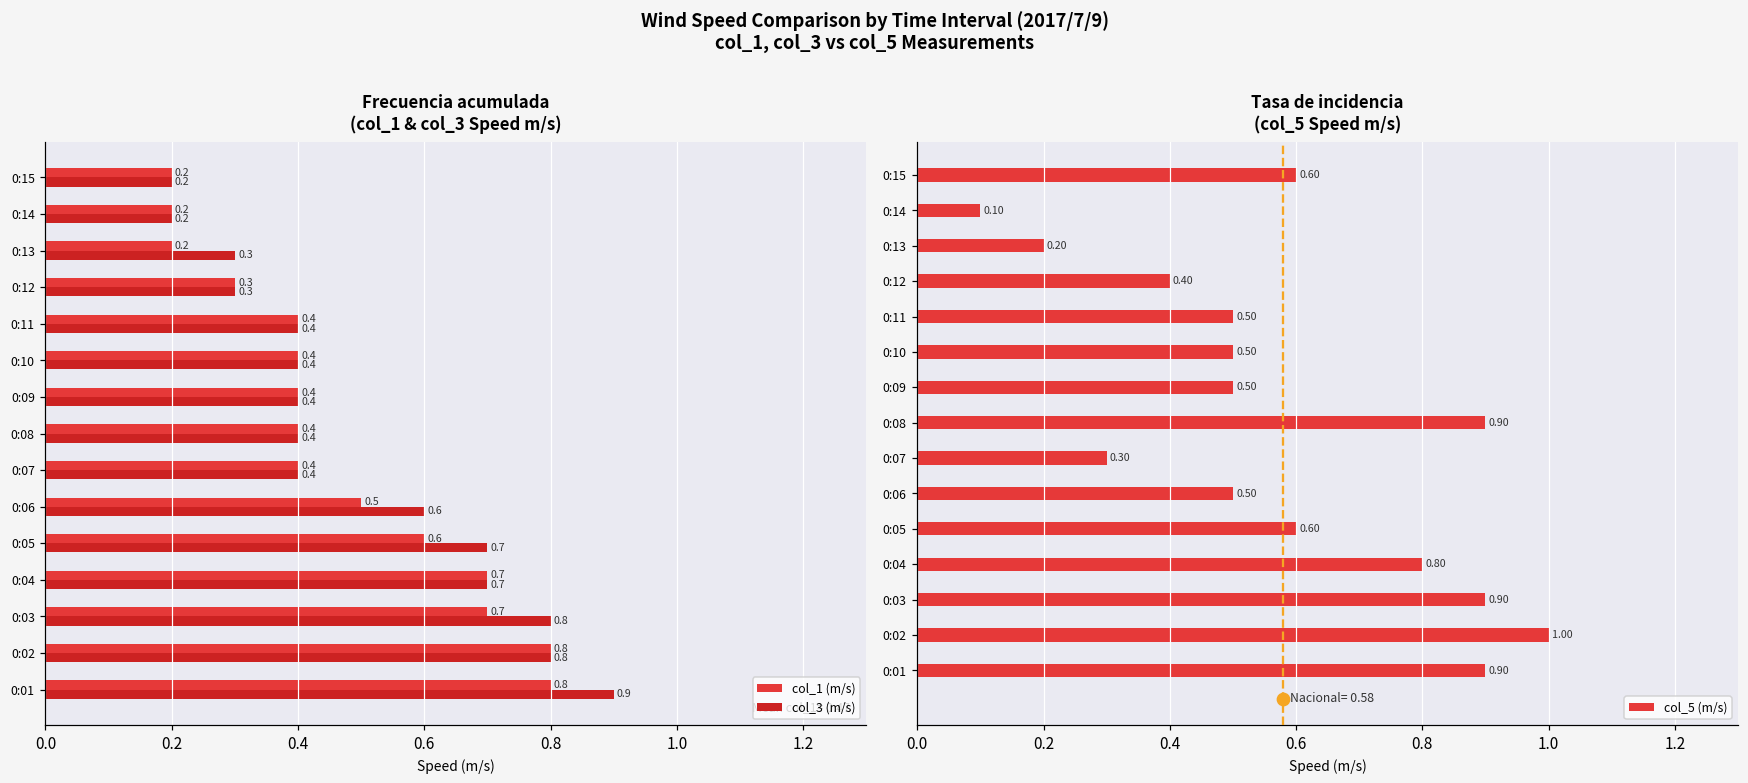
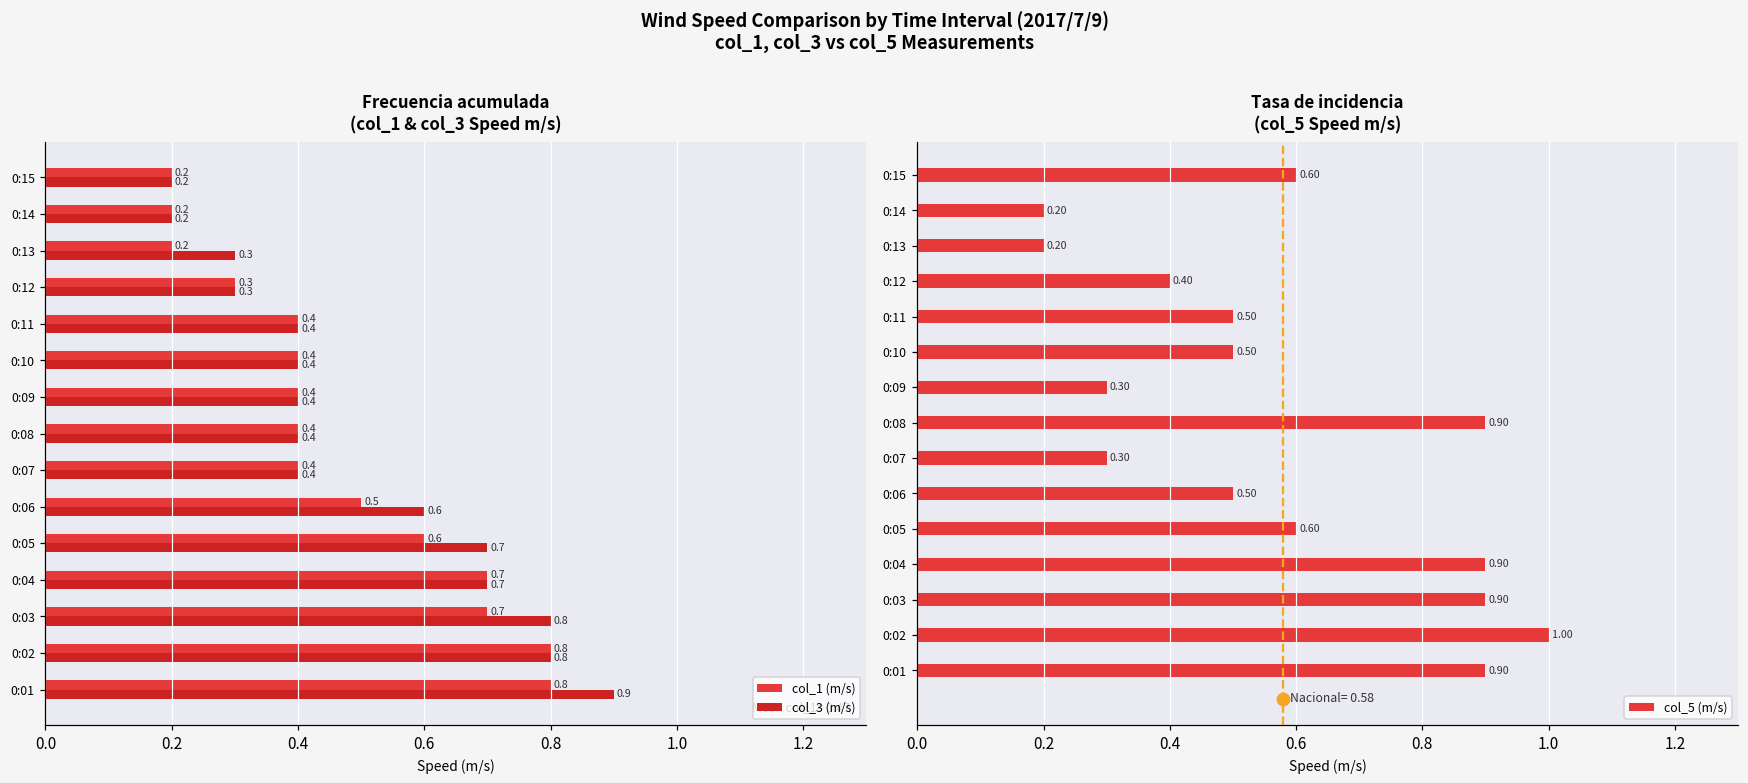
  {
    "Tasa de incidencia (col_5 Speed m/s)": {
      "col_5 (m/s)": {
        "0:15": 0.60,
-       "0:14": 0.10,
+       "0:14": 0.20,
        "0:13": 0.20,
        "0:12": 0.40,
        "0:11": 0.50,
        "0:10": 0.50,
-       "0:09": 0.50,
+       "0:09": 0.30,
        "0:08": 0.90,
        "0:07": 0.30,
        "0:06": 0.50,
        "0:05": 0.60,
-       "0:04": 0.80,
+       "0:04": 0.90,
        "0:03": 0.90,
        "0:02": 1.00,
        "0:01": 0.90
      }
    }
  }
